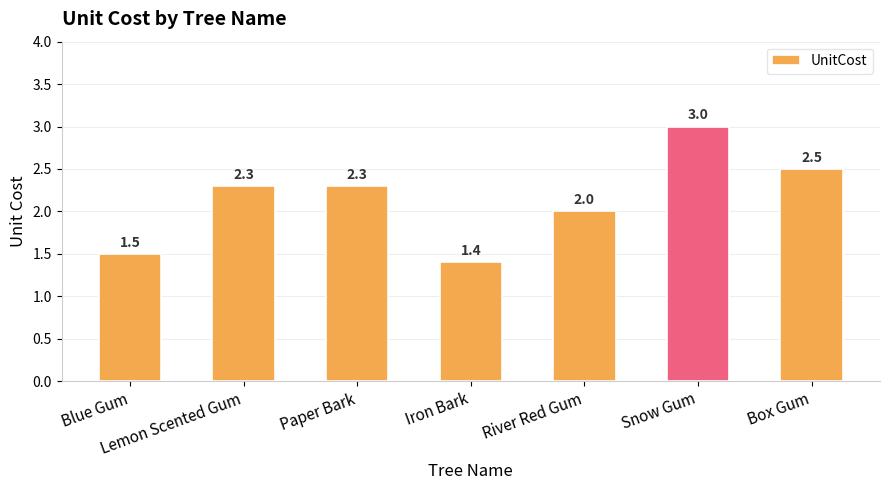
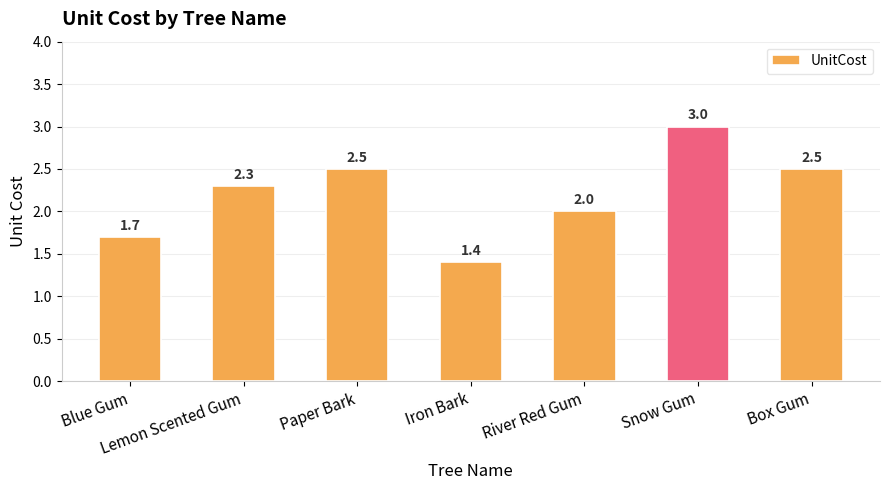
  {
-   "Blue Gum": 1.5,
+   "Blue Gum": 1.7,
    "Lemon Scented Gum": 2.3,
-   "Paper Bark": 2.3,
+   "Paper Bark": 2.5,
    "Iron Bark": 1.4,
    "River Red Gum": 2.0,
    "Snow Gum": 3.0,
    "Box Gum": 2.5
  }
